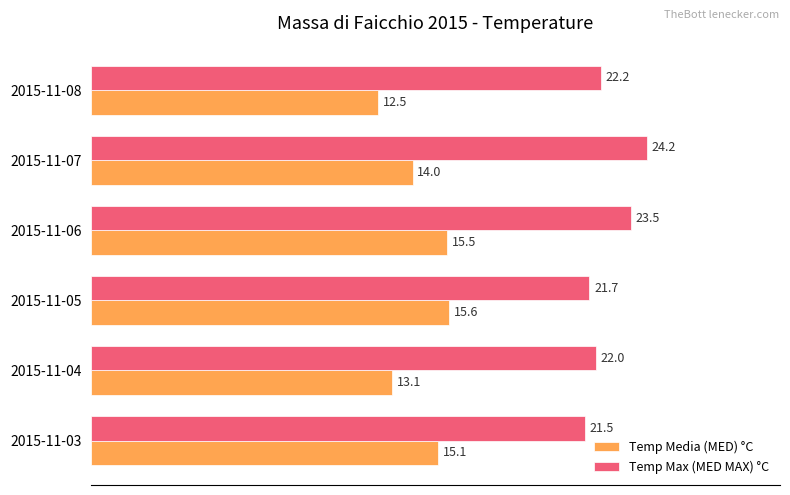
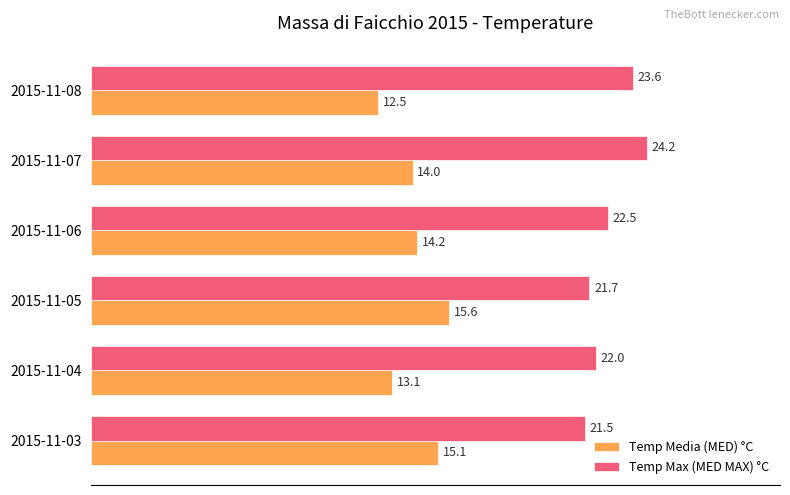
  {
    "Temp Media (MED) °C": {
      "2015-11-08": 12.5,
      "2015-11-07": 14.0,
-     "2015-11-06": 15.5,
+     "2015-11-06": 14.2,
      "2015-11-05": 15.6,
      "2015-11-04": 13.1,
      "2015-11-03": 15.1
    },
    "Temp Max (MED MAX) °C": {
-     "2015-11-08": 22.2,
+     "2015-11-08": 23.6,
      "2015-11-07": 24.2,
-     "2015-11-06": 23.5,
+     "2015-11-06": 22.5,
      "2015-11-05": 21.7,
      "2015-11-04": 22.0,
      "2015-11-03": 21.5
    }
  }
